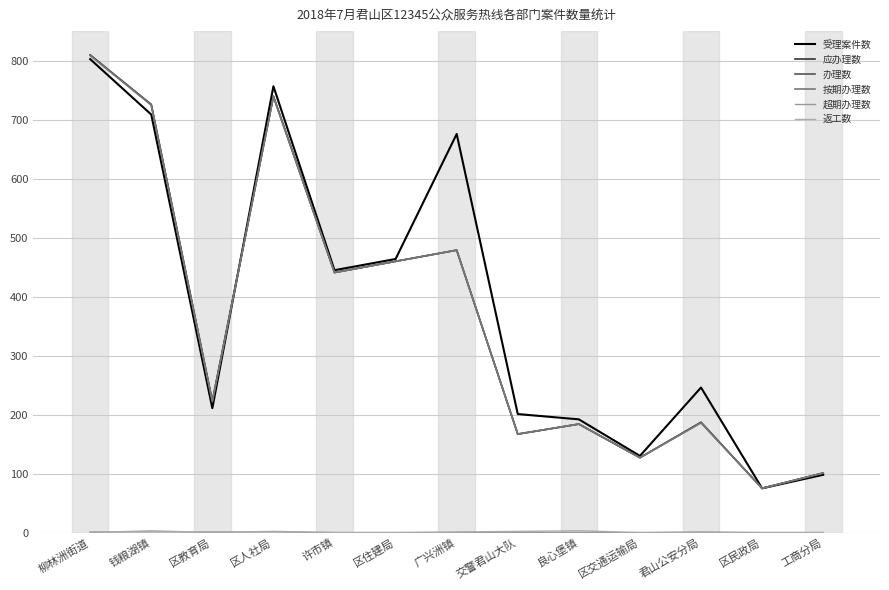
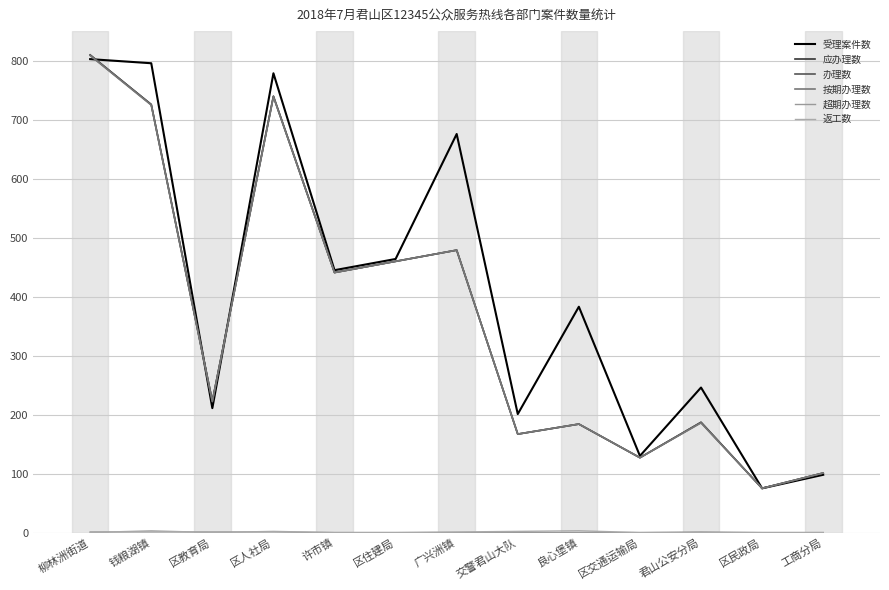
  {
    "受理案件数": {
      "柳林洲街道": 800,
-     "钱粮湖镇": 710,
+     "钱粮湖镇": 800,
      "区教育局": 210,
-     "区人社局": 760,
+     "区人社局": 780,
      "广兴洲镇": 680,
      "交警君山大队": 200,
-     "良心堡镇": 190,
+     "良心堡镇": 380,
      "君山公安分局": 250
    }
  }
